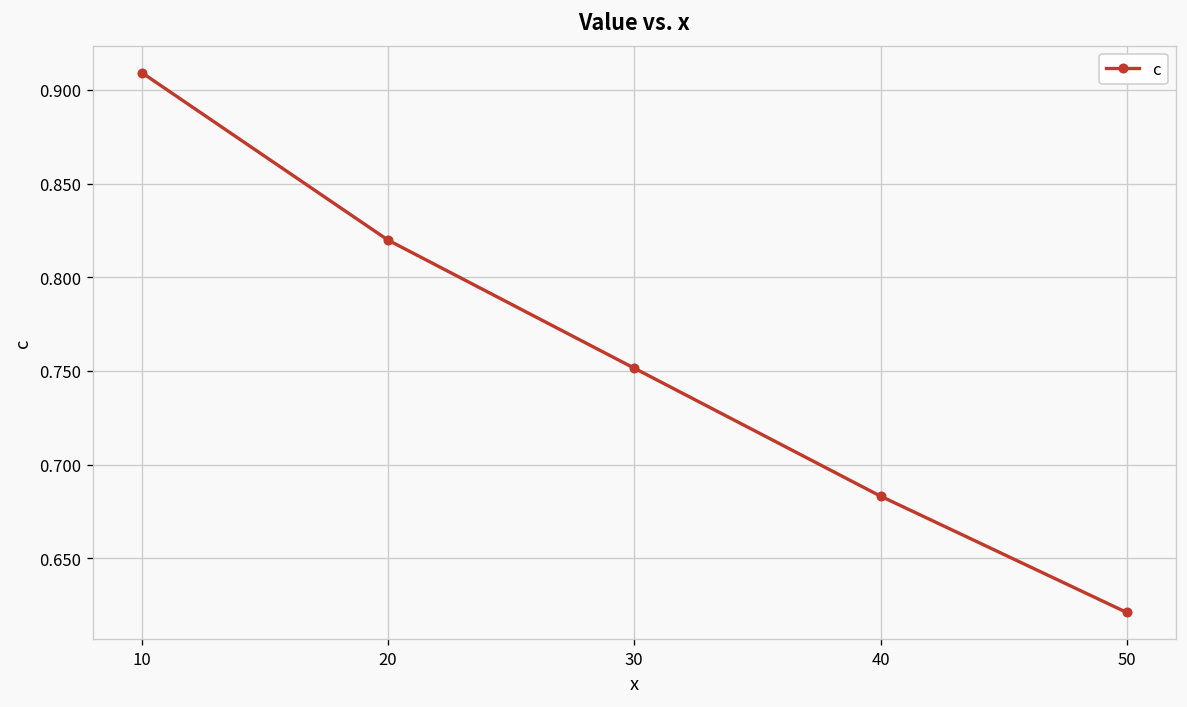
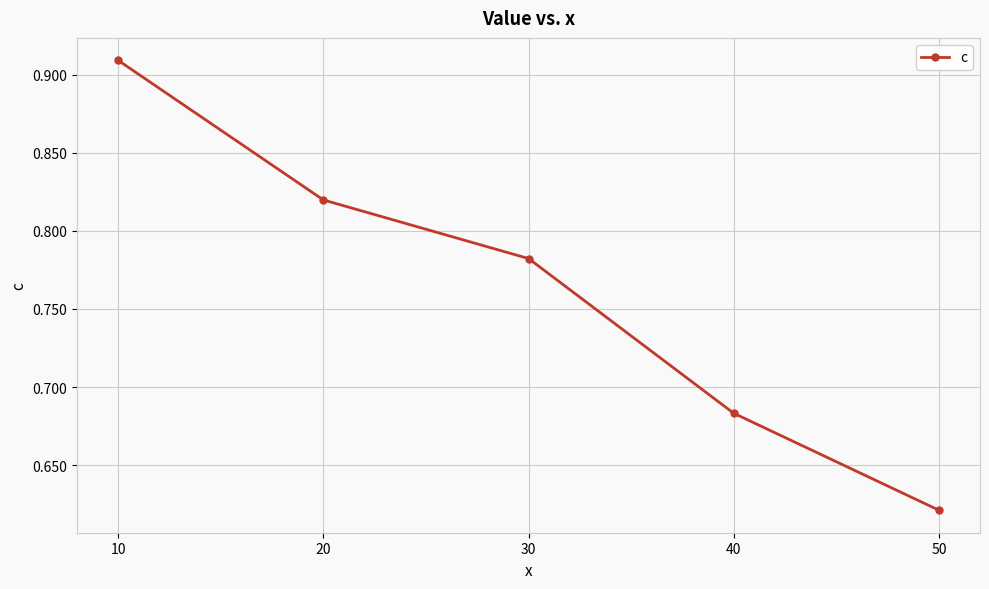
  {
    "10": 0.909,
    "20": 0.820,
-   "30": 0.751,
+   "30": 0.782,
    "40": 0.683,
    "50": 0.621
  }
